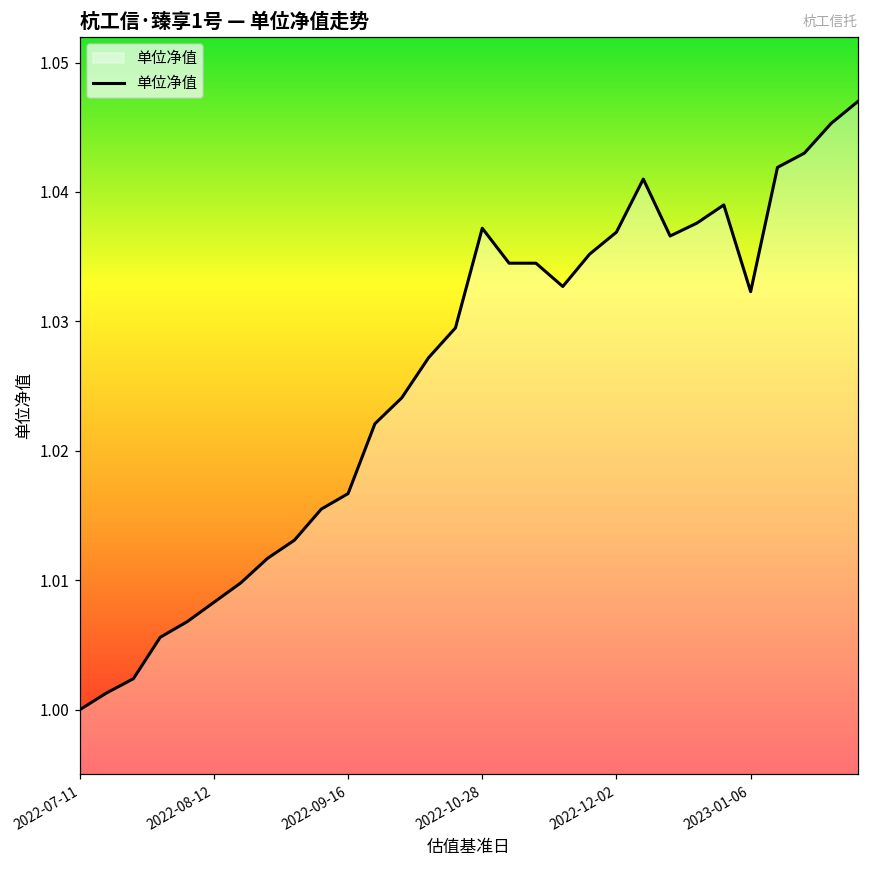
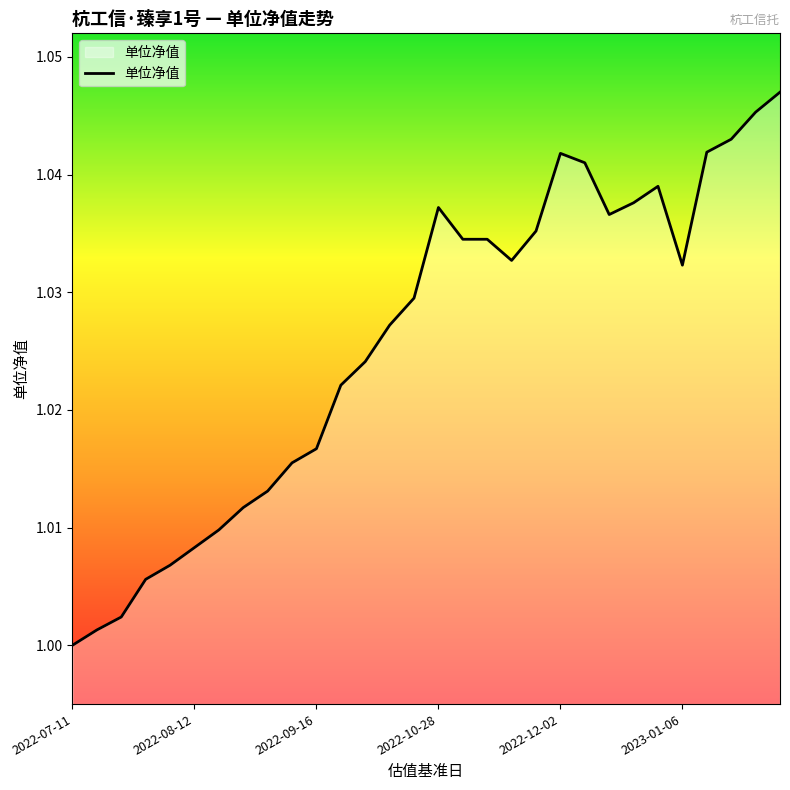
  {
    "2022-07-11": 1.0000,
    "2022-08-12": 1.0083,
    "2022-09-16": 1.0167,
    "2022-10-28": 1.0372,
-   "2022-12-02": 1.0369,
+   "2022-12-02": 1.0418,
    "2023-01-06": 1.0323
  }
